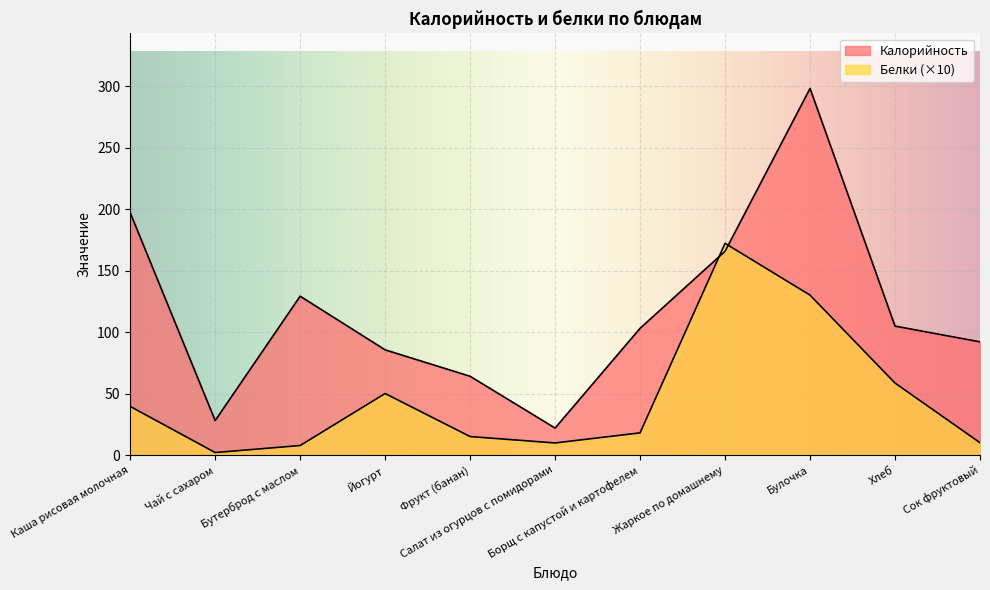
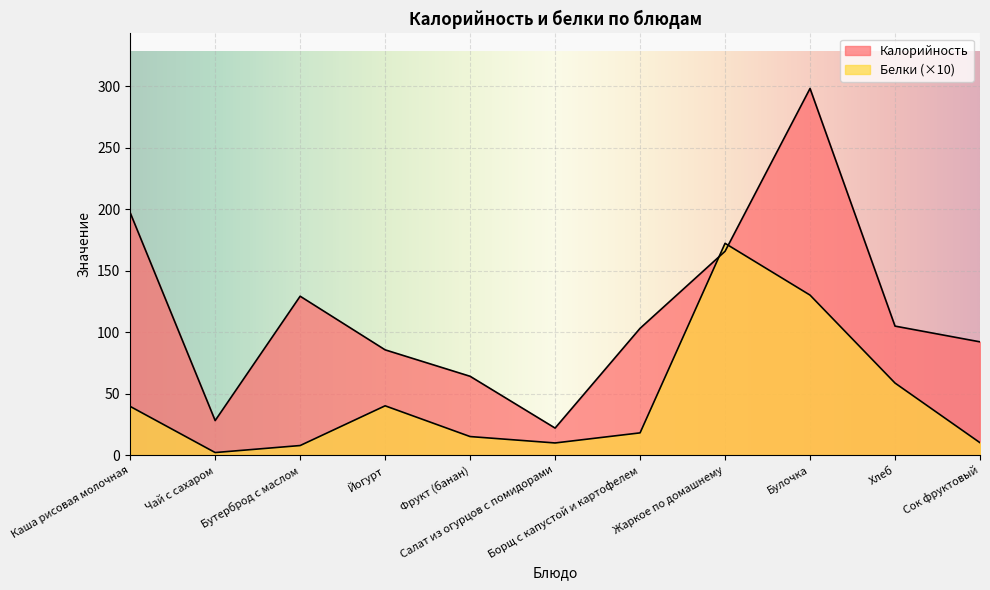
  {
    "Калорийность": {
      "Каша рисовая молочная": 197,
      "Чай с сахаром": 28,
      "Бутерброд с маслом": 129,
      "Йогурт": 86,
      "Фрукт (банан)": 64,
      "Салат из огурцов с помидорами": 22,
      "Борщ с капустой и картофелем": 103,
      "Жаркое по домашнему": 166,
      "Булочка": 298,
      "Хлеб": 105,
      "Сок фруктовый": 92
    },
    "Белки (×10)": {
      "Каша рисовая молочная": 40,
      "Чай с сахаром": 2,
      "Бутерброд с маслом": 8,
-     "Йогурт": 50,
+     "Йогурт": 40,
      "Фрукт (банан)": 15,
      "Салат из огурцов с помидорами": 10,
      "Борщ с капустой и картофелем": 18,
      "Жаркое по домашнему": 172,
      "Булочка": 130,
      "Хлеб": 59,
      "Сок фруктовый": 10
    }
  }
